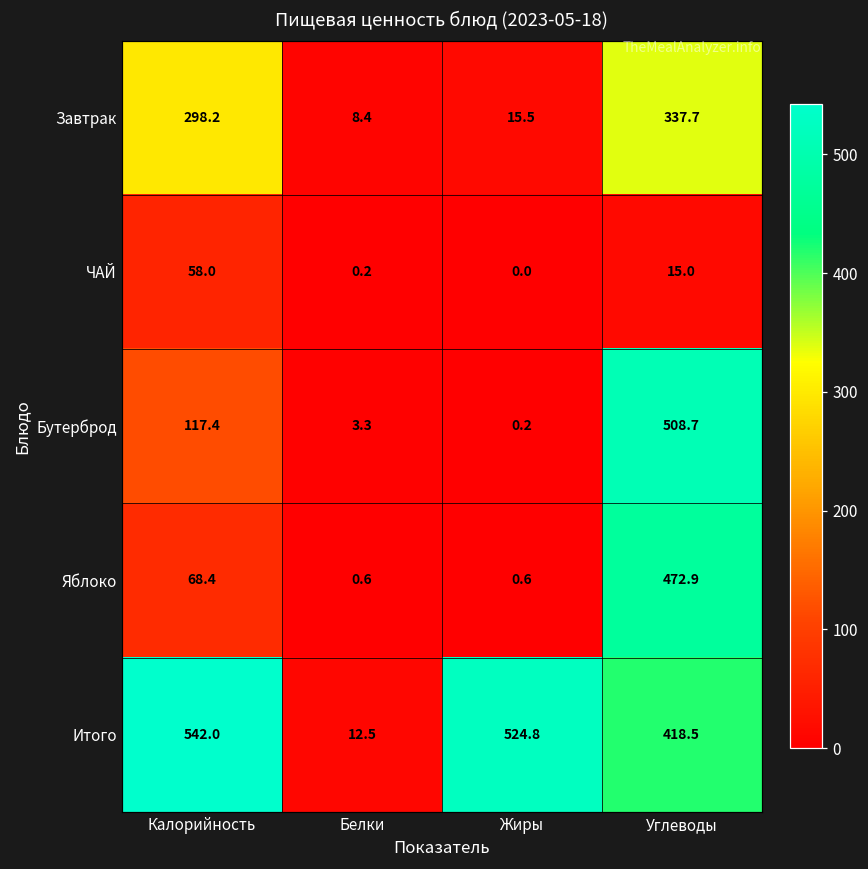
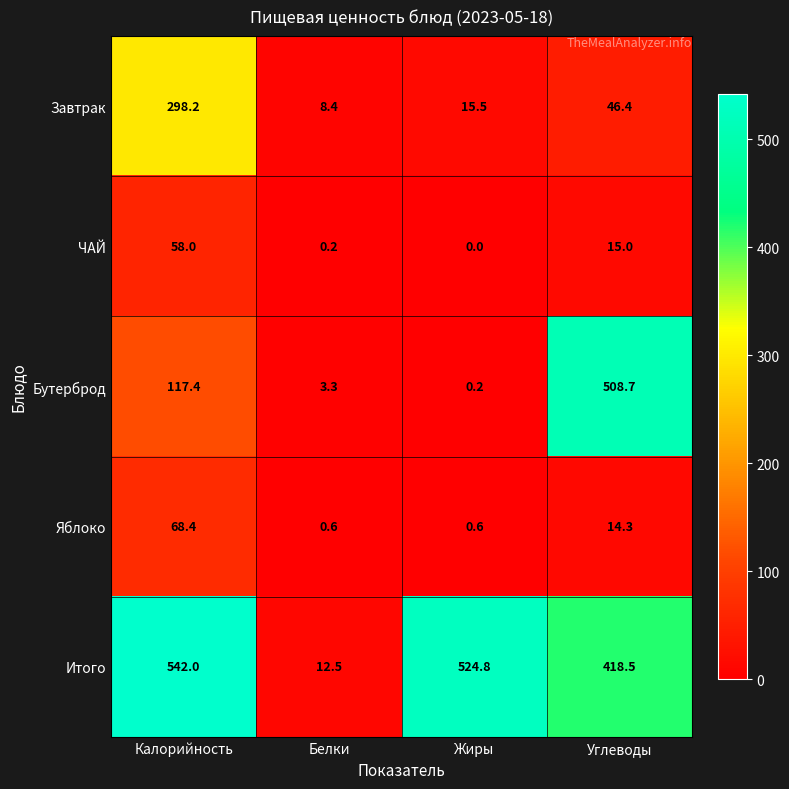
  {
    "Завтрак": {
      "Калорийность": 298.2,
      "Белки": 8.4,
      "Жиры": 15.5,
-     "Углеводы": 337.7
+     "Углеводы": 46.4
    },
    "ЧАЙ": {
      "Калорийность": 58.0,
      "Белки": 0.2,
      "Жиры": 0.0,
      "Углеводы": 15.0
    },
    "Бутерброд": {
      "Калорийность": 117.4,
      "Белки": 3.3,
      "Жиры": 0.2,
      "Углеводы": 508.7
    },
    "Яблоко": {
      "Калорийность": 68.4,
      "Белки": 0.6,
      "Жиры": 0.6,
-     "Углеводы": 472.9
+     "Углеводы": 14.3
    },
    "Итого": {
      "Калорийность": 542.0,
      "Белки": 12.5,
      "Жиры": 524.8,
      "Углеводы": 418.5
    }
  }
